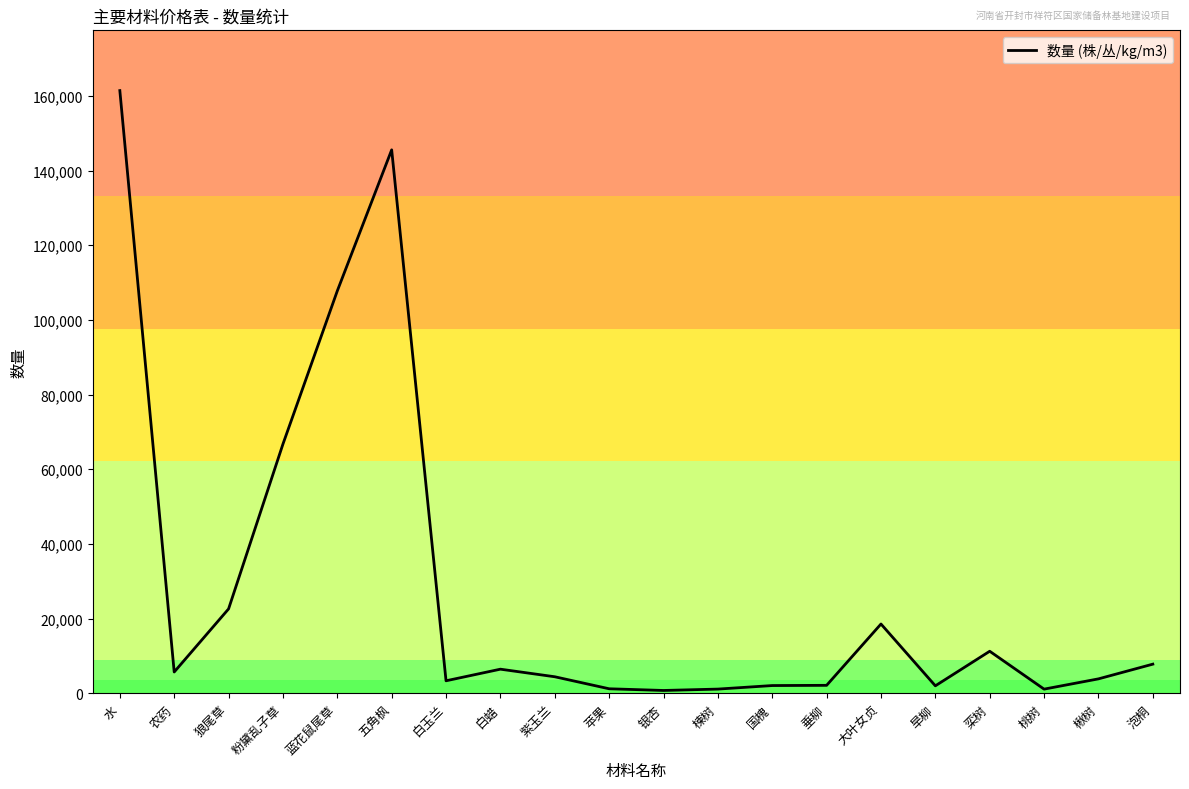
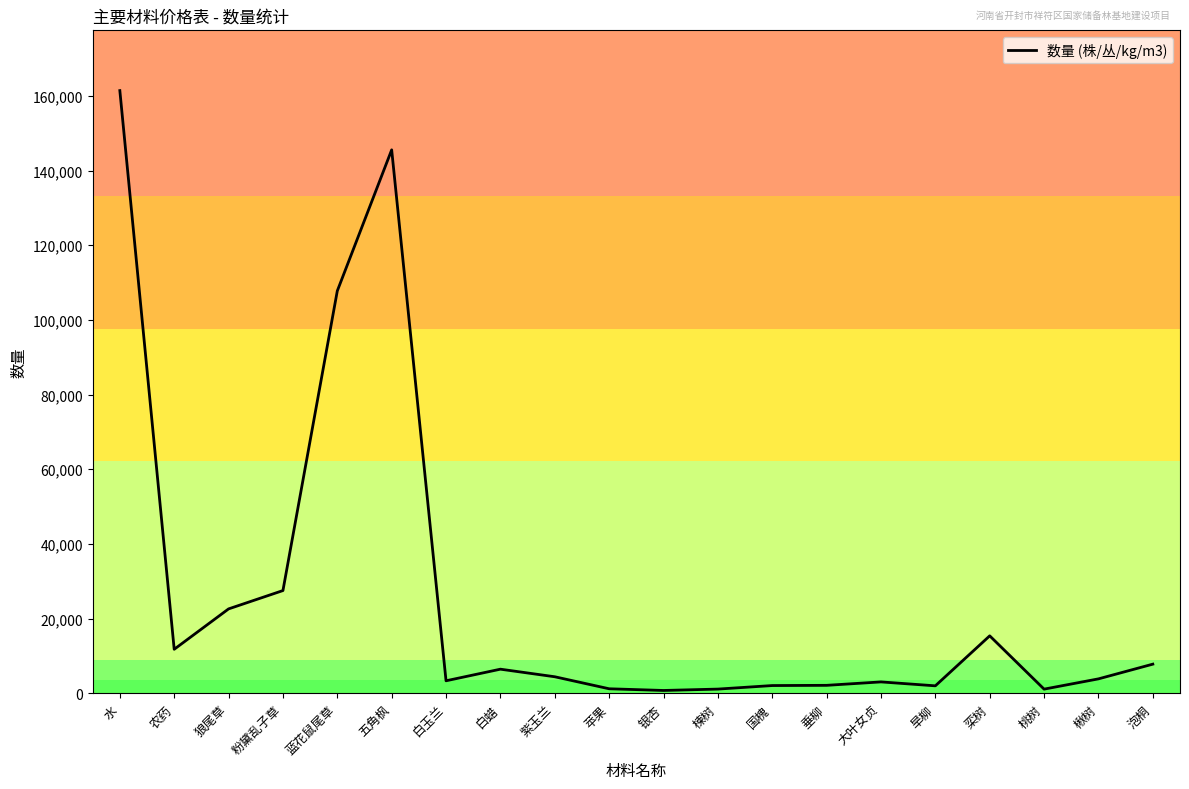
  {
    "水": "161,000",
-   "农药": "6,000",
+   "农药": "12,000",
    "狼尾草": "23,000",
-   "粉黛乱子草": "67,000",
+   "粉黛乱子草": "28,000",
    "蓝花鼠尾草": "108,000",
    "五角枫": "146,000",
    "白玉兰": "3,000",
    "白蜡": "6,000",
    "紫玉兰": "4,000",
    "苹果": "1,000",
    "银杏": "1,000",
    "楝树": "1,000",
    "国槐": "2,000",
    "垂柳": "2,000",
-   "大叶女贞": "19,000",
+   "大叶女贞": "3,000",
    "旱柳": "2,000",
-   "栾树": "11,000",
+   "栾树": "15,000",
    "桃树": "1,000",
    "楸树": "4,000",
    "泡桐": "8,000"
  }
